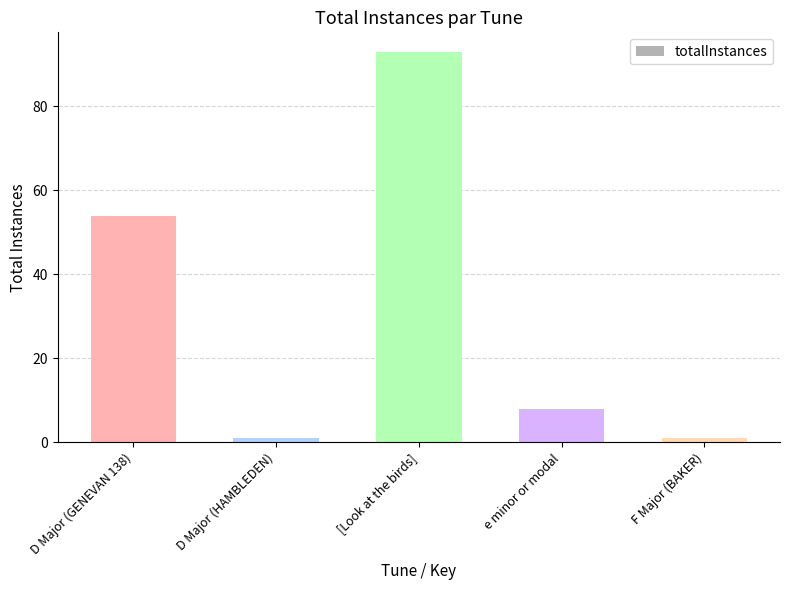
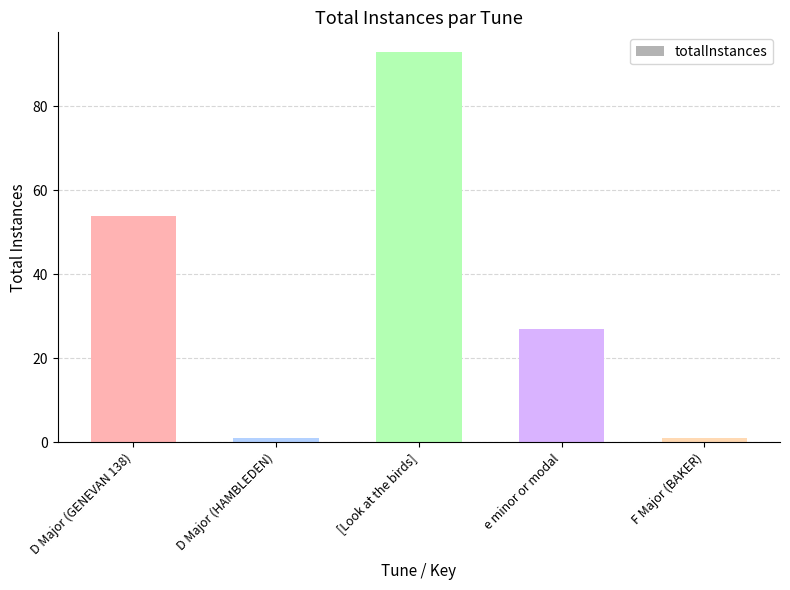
  {
    "D Major (GENEVAN 138)": 54,
    "D Major (HAMBLEDEN)": 1,
    "[Look at the birds]": 93,
-   "e minor or modal": 8,
+   "e minor or modal": 27,
    "F Major (BAKER)": 1
  }
